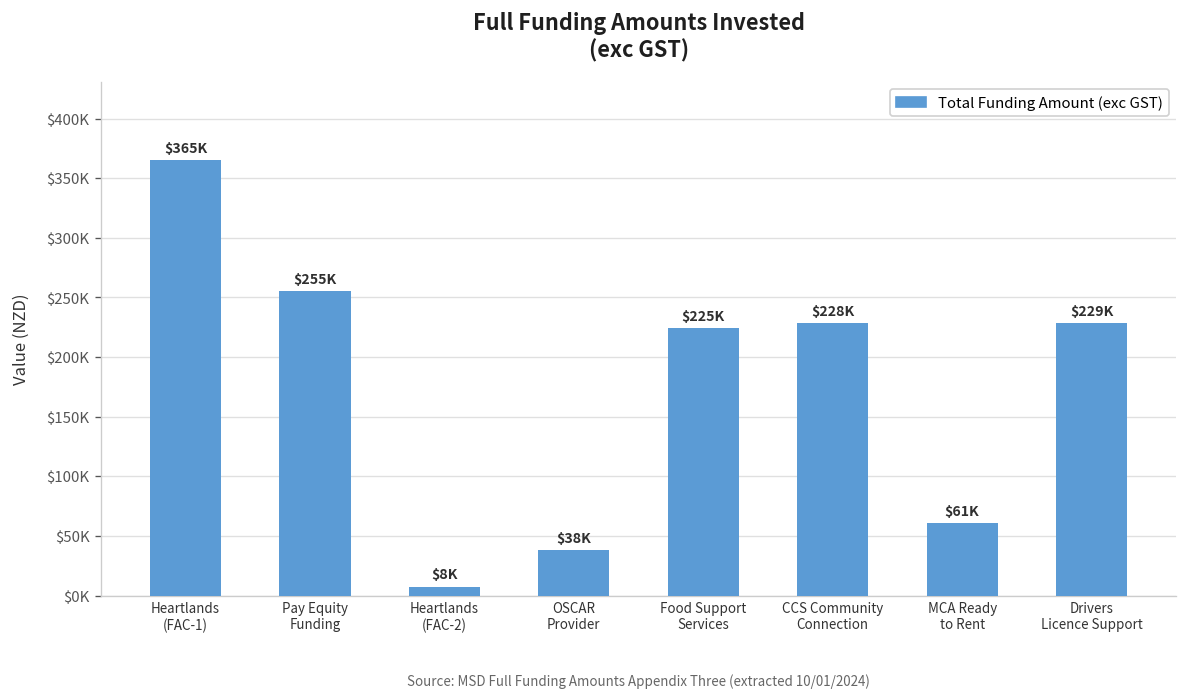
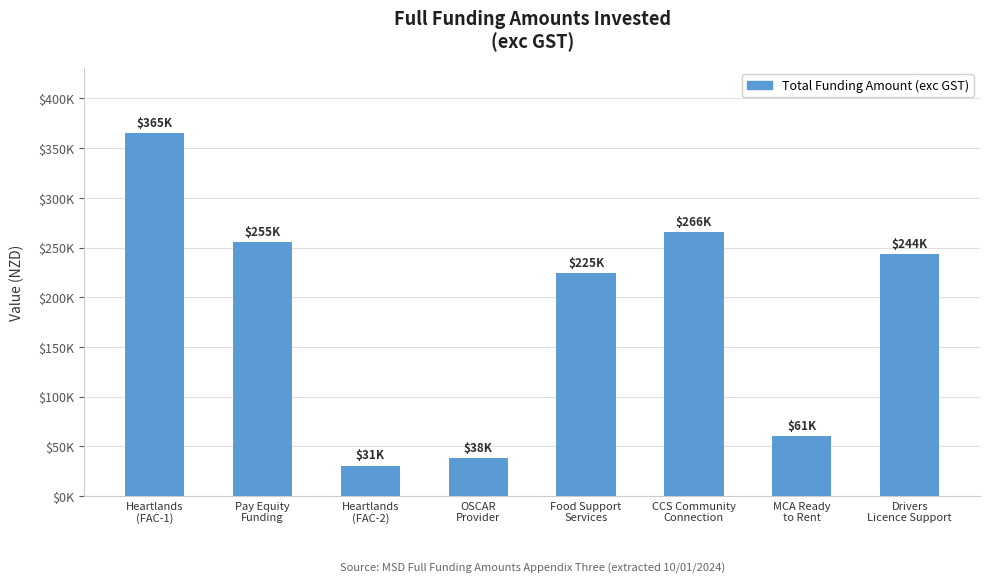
  {
    "Heartlands (FAC-1)": "$365K",
    "Pay Equity Funding": "$255K",
-   "Heartlands (FAC-2)": "$8K",
+   "Heartlands (FAC-2)": "$31K",
    "OSCAR Provider": "$38K",
    "Food Support Services": "$225K",
-   "CCS Community Connection": "$228K",
+   "CCS Community Connection": "$266K",
    "MCA Ready to Rent": "$61K",
-   "Drivers Licence Support": "$229K"
+   "Drivers Licence Support": "$244K"
  }
